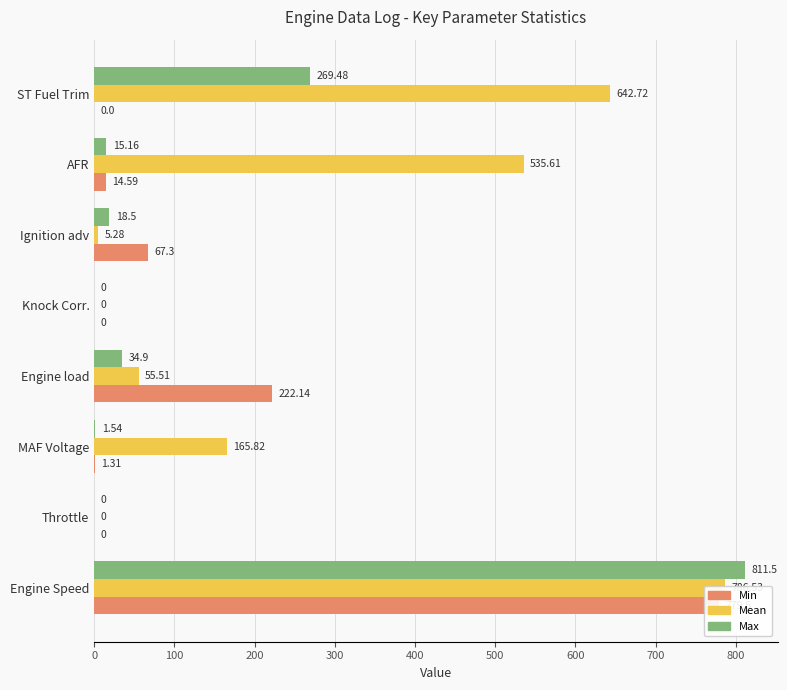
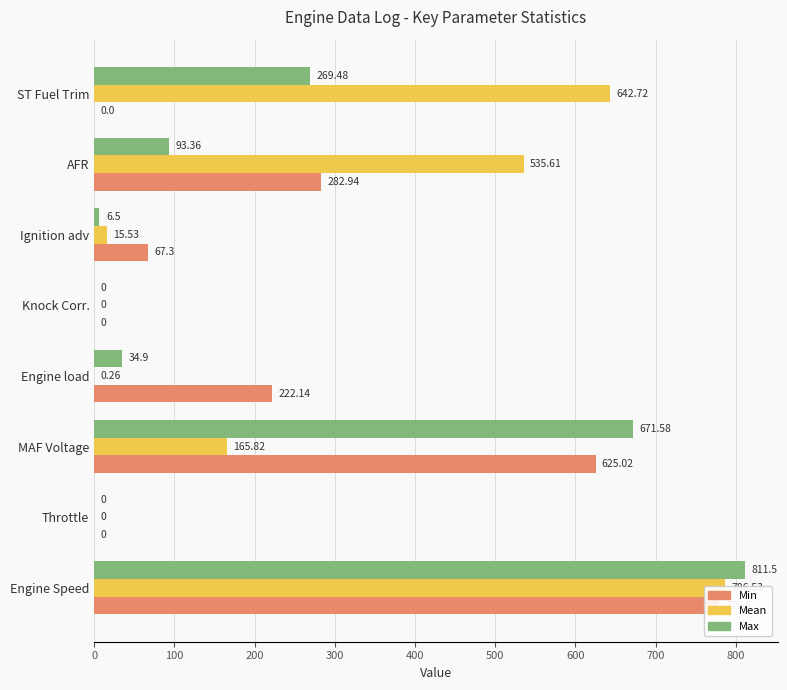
  {
    "Min": {
      "ST Fuel Trim": 0.0,
-     "AFR": 14.59,
+     "AFR": 282.94,
      "Ignition adv": 67.3,
      "Knock Corr.": 0,
      "Engine load": 222.14,
-     "MAF Voltage": 1.31,
+     "MAF Voltage": 625.02,
      "Throttle": 0
    },
    "Mean": {
      "ST Fuel Trim": 642.72,
      "AFR": 535.61,
-     "Ignition adv": 5.28,
+     "Ignition adv": 15.53,
      "Knock Corr.": 0,
-     "Engine load": 55.51,
+     "Engine load": 0.26,
      "MAF Voltage": 165.82,
      "Throttle": 0
    },
    "Max": {
      "ST Fuel Trim": 269.48,
-     "AFR": 15.16,
-     "Ignition adv": 18.5,
+     "AFR": 93.36,
+     "Ignition adv": 6.5,
      "Knock Corr.": 0,
      "Engine load": 34.9,
-     "MAF Voltage": 1.54,
+     "MAF Voltage": 671.58,
      "Throttle": 0,
      "Engine Speed": 811.5
    }
  }
